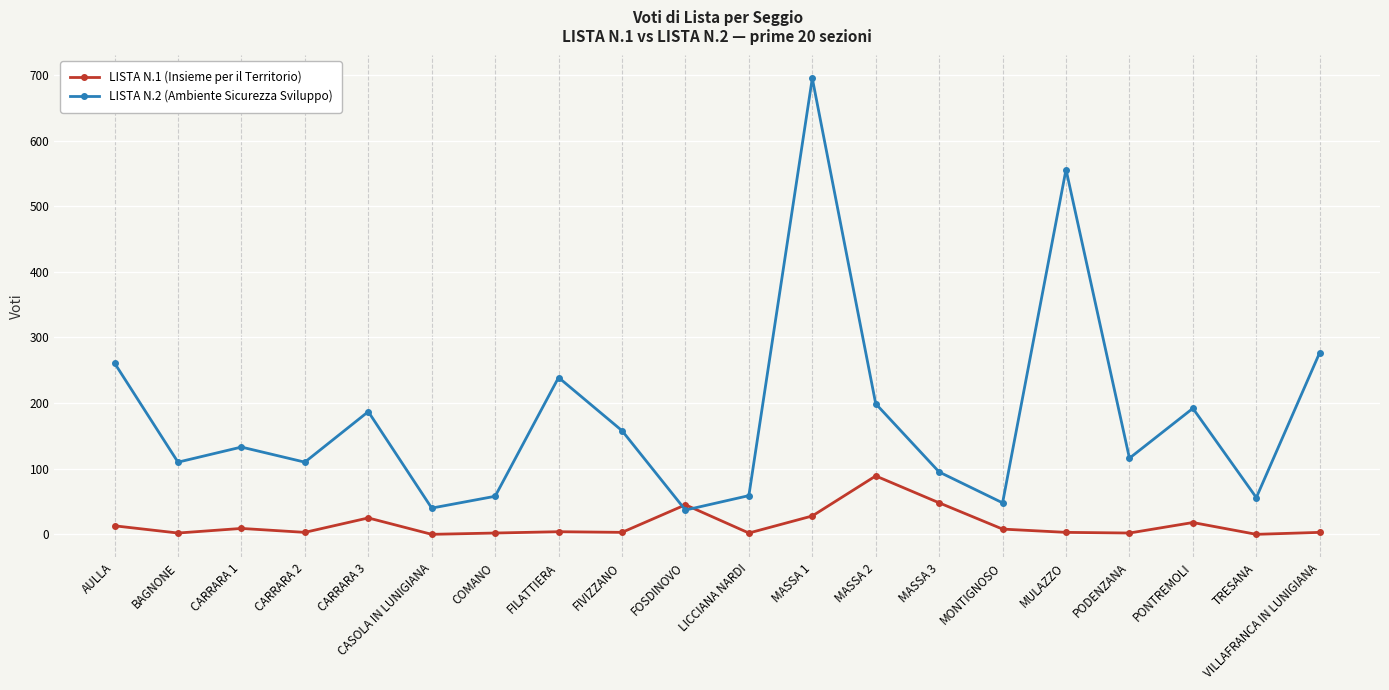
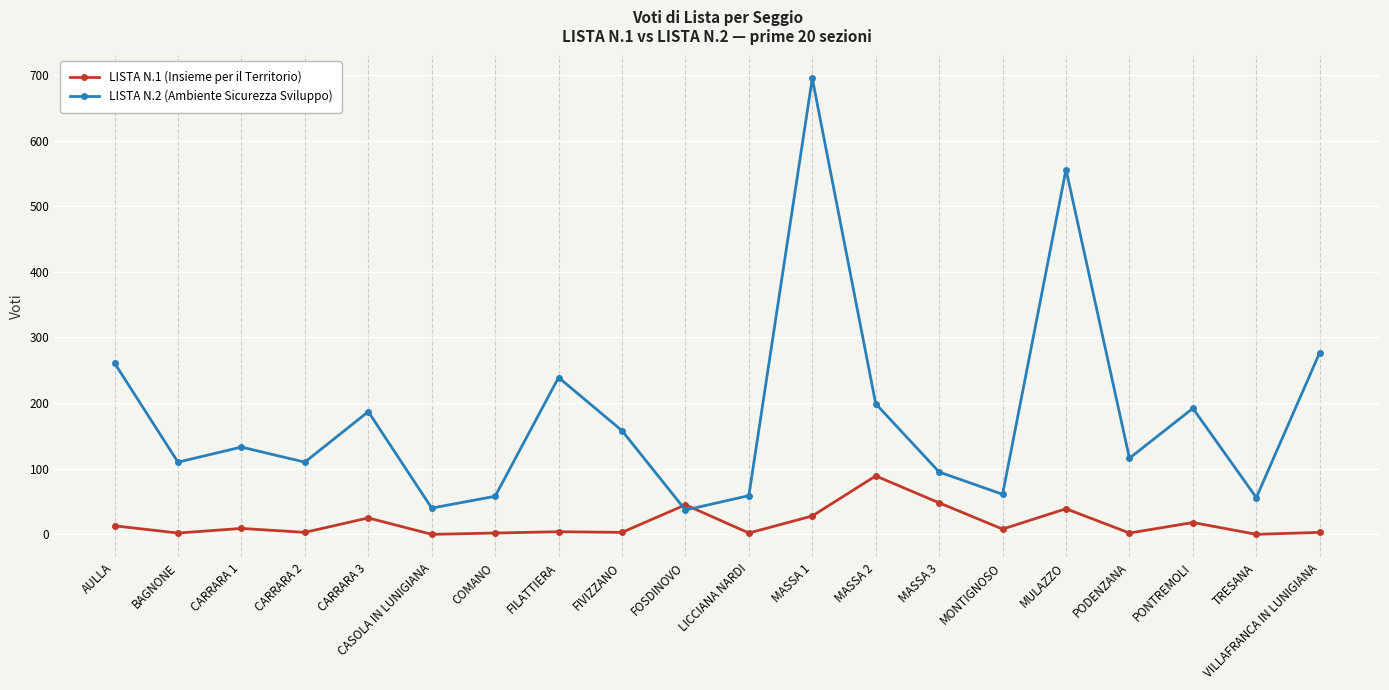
  {
    "LISTA N.1 (Insieme per il Territorio)": {
      "AULLA": 10,
      "BAGNONE": 0,
      "CARRARA 1": 10,
      "CARRARA 2": 0,
      "CARRARA 3": 30,
      "CASOLA IN LUNIGIANA": 0,
      "COMANO": 0,
      "FILATTIERA": 0,
      "FIVIZZANO": 0,
      "FOSDINOVO": 50,
      "LICCIANA NARDI": 0,
      "MASSA 1": 30,
      "MASSA 2": 90,
      "MASSA 3": 50,
      "MONTIGNOSO": 10,
-     "MULAZZO": 0,
+     "MULAZZO": 40,
      "PODENZANA": 0,
      "PONTREMOLI": 20,
      "TRESANA": 0,
      "VILLAFRANCA IN LUNIGIANA": 0
    },
    "LISTA N.2 (Ambiente Sicurezza Sviluppo)": {
      "AULLA": 260,
      "BAGNONE": 110,
      "CARRARA 1": 130,
      "CARRARA 2": 110,
      "CARRARA 3": 190,
      "CASOLA IN LUNIGIANA": 40,
      "COMANO": 60,
      "FILATTIERA": 240,
      "FIVIZZANO": 160,
      "FOSDINOVO": 40,
      "LICCIANA NARDI": 60,
      "MASSA 1": 700,
      "MASSA 2": 200,
      "MASSA 3": 100,
-     "MONTIGNOSO": 50,
+     "MONTIGNOSO": 60,
      "MULAZZO": 560,
      "PODENZANA": 120,
      "PONTREMOLI": 190,
      "TRESANA": 60,
      "VILLAFRANCA IN LUNIGIANA": 280
    }
  }
